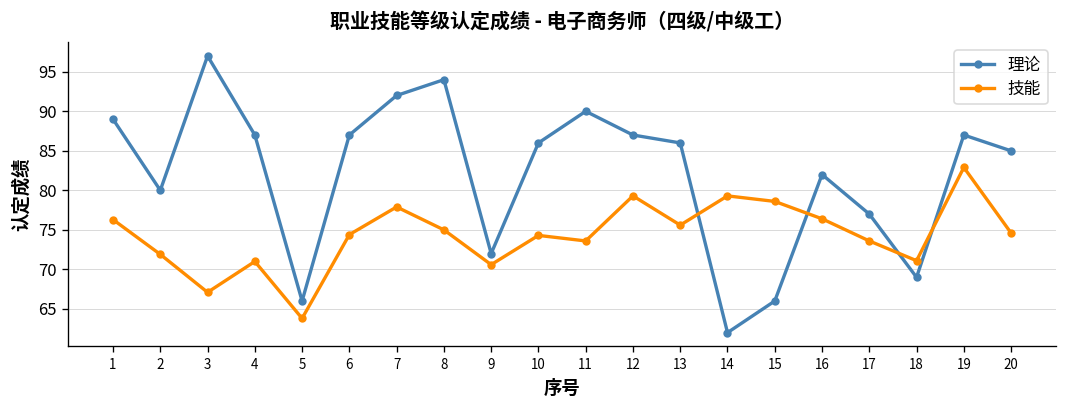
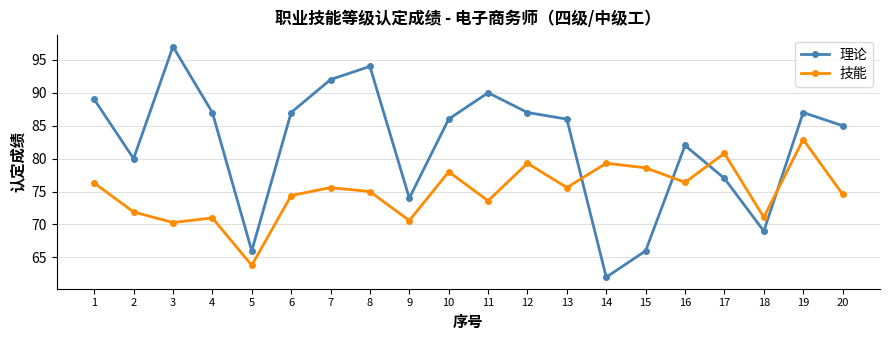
  {
    "理论": {
      "1": 89,
      "2": 80,
      "3": 97,
      "4": 87,
      "5": 66,
      "6": 87,
      "7": 92,
      "8": 94,
-     "9": 72,
+     "9": 74,
      "10": 86,
      "11": 90,
      "12": 87,
      "13": 86,
      "14": 62,
      "15": 66,
      "16": 82,
      "17": 77,
      "18": 69,
      "19": 87,
      "20": 85
    },
    "技能": {
      "1": 76,
      "2": 72,
-     "3": 67,
+     "3": 70,
      "4": 71,
      "5": 64,
      "6": 74,
-     "7": 78,
+     "7": 76,
      "8": 75,
      "9": 71,
-     "10": 74,
+     "10": 78,
      "11": 74,
      "12": 79,
      "13": 76,
      "14": 79,
      "15": 79,
      "16": 76,
-     "17": 74,
+     "17": 81,
      "18": 71,
      "19": 83,
      "20": 75
    }
  }
